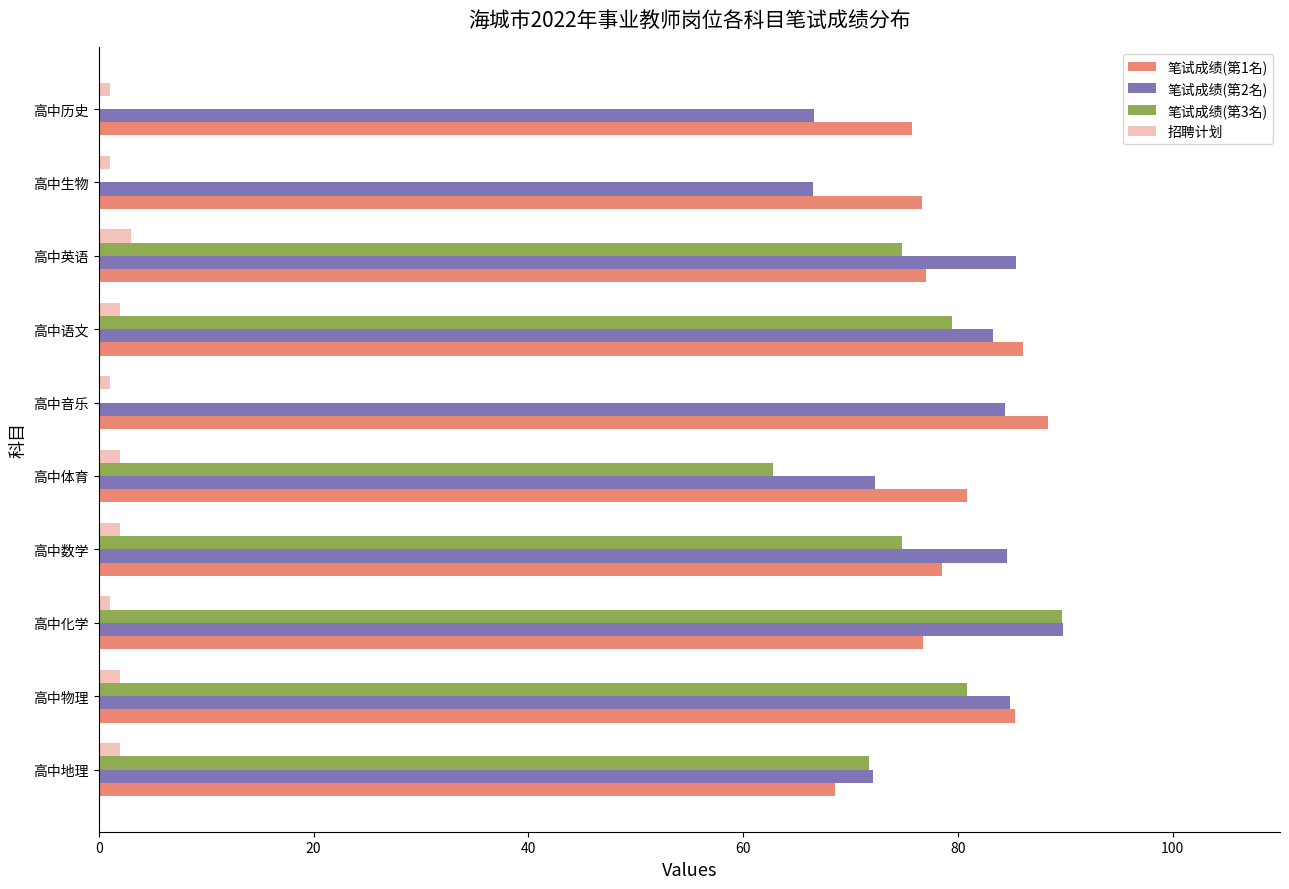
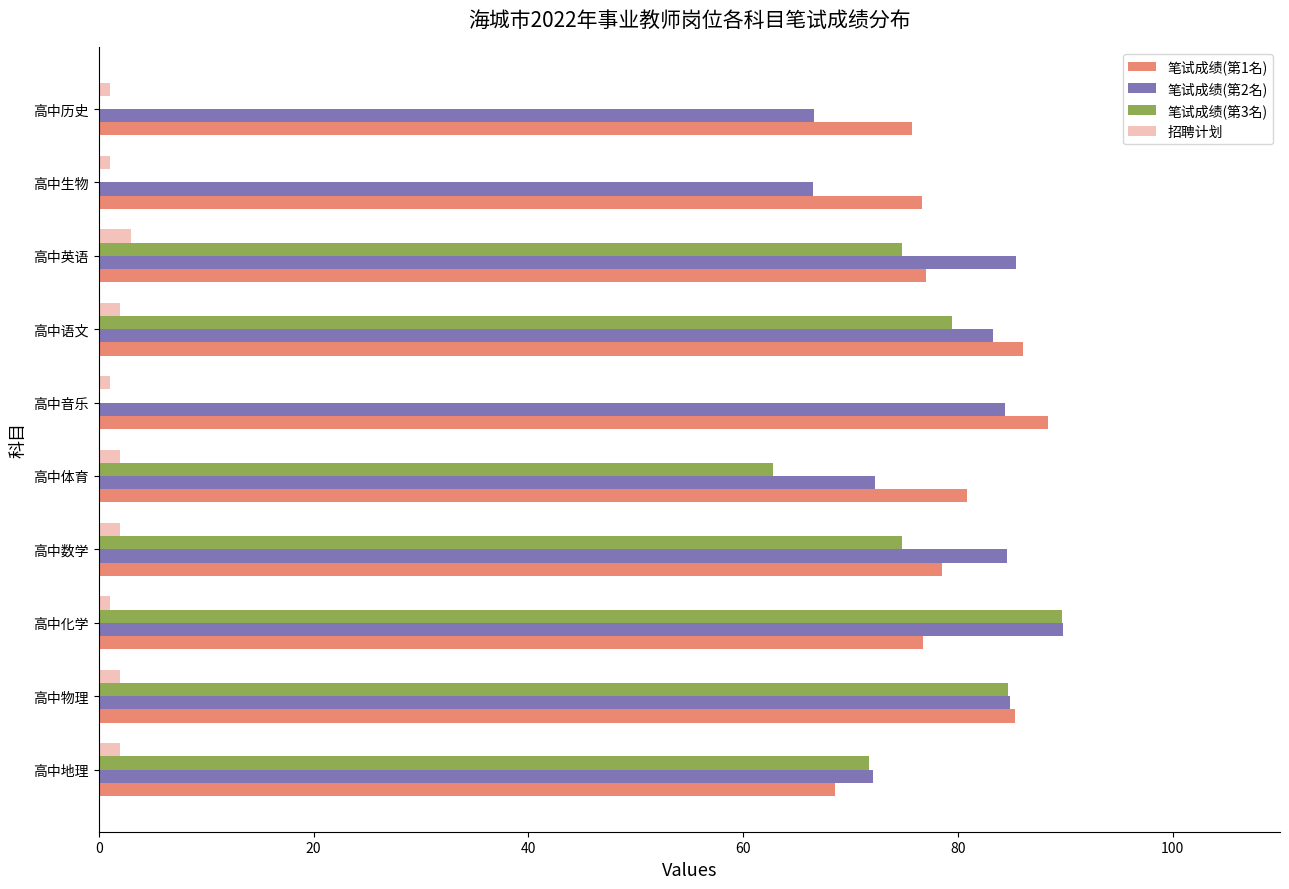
  {
    "笔试成绩(第1名)": {
      "高中历史": 75.7,
      "高中生物": 76.7,
      "高中英语": 77.0,
      "高中语文": 86.1,
      "高中音乐": 88.4,
      "高中体育": 80.8,
      "高中数学": 78.5,
      "高中化学": 76.8,
      "高中物理": 85.3,
      "高中地理": 68.5
    },
    "笔试成绩(第2名)": {
      "高中历史": 66.6,
      "高中生物": 66.5,
      "高中英语": 85.4,
      "高中语文": 83.2,
      "高中音乐": 84.4,
      "高中体育": 72.3,
      "高中数学": 84.6,
      "高中化学": 89.8,
      "高中物理": 84.8,
      "高中地理": 72.1
    },
    "笔试成绩(第3名)": {
      "高中历史": 0.0,
      "高中生物": 0.0,
      "高中英语": 74.8,
      "高中语文": 79.4,
      "高中音乐": 0.0,
      "高中体育": 62.8,
      "高中数学": 74.8,
      "高中化学": 89.7,
-     "高中物理": 80.9,
+     "高中物理": 84.6,
      "高中地理": 71.8
    },
    "招聘计划": {
      "高中历史": 1.0,
      "高中生物": 1.0,
      "高中英语": 3.0,
      "高中语文": 2.0,
      "高中音乐": 1.0,
      "高中体育": 2.0,
      "高中数学": 2.0,
      "高中化学": 1.0,
      "高中物理": 2.0,
      "高中地理": 2.0
    }
  }
